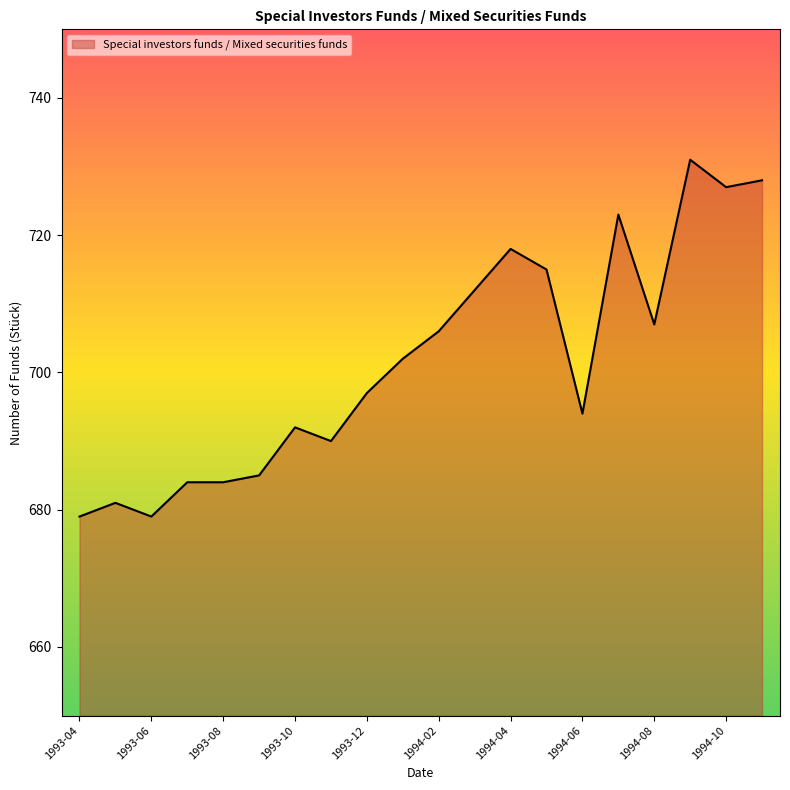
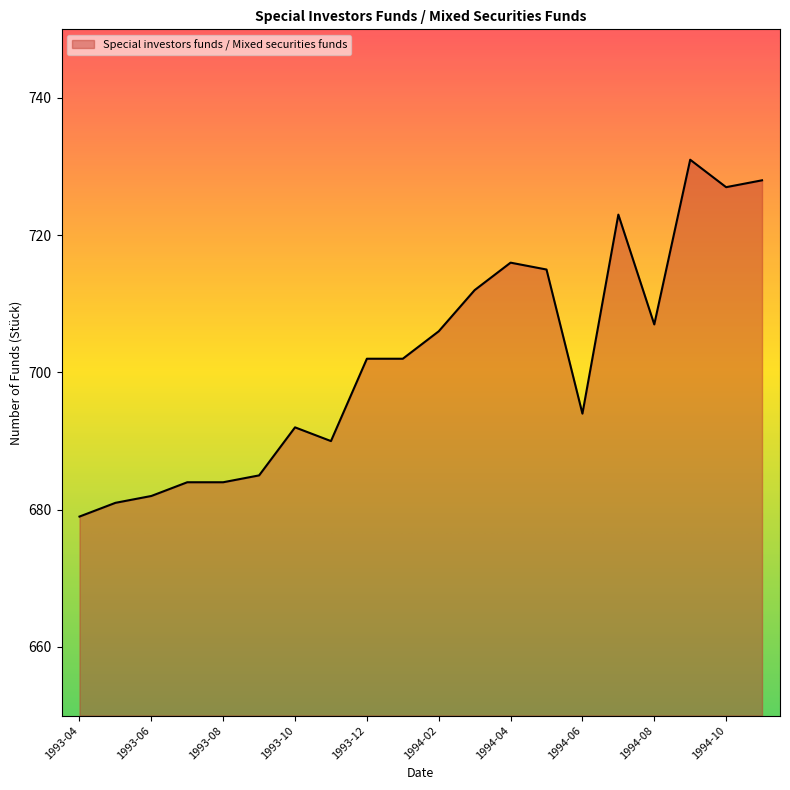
  {
    "1993-04": 679,
-   "1993-06": 679,
+   "1993-06": 682,
    "1993-08": 684,
    "1993-10": 692,
-   "1993-12": 697,
+   "1993-12": 702,
    "1994-02": 706,
-   "1994-04": 718,
+   "1994-04": 716,
    "1994-06": 694,
    "1994-08": 707,
    "1994-10": 727
  }
